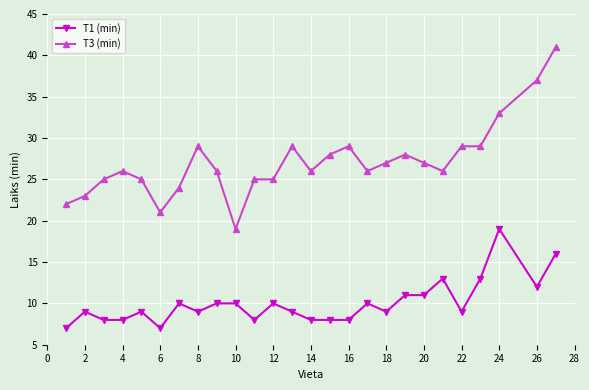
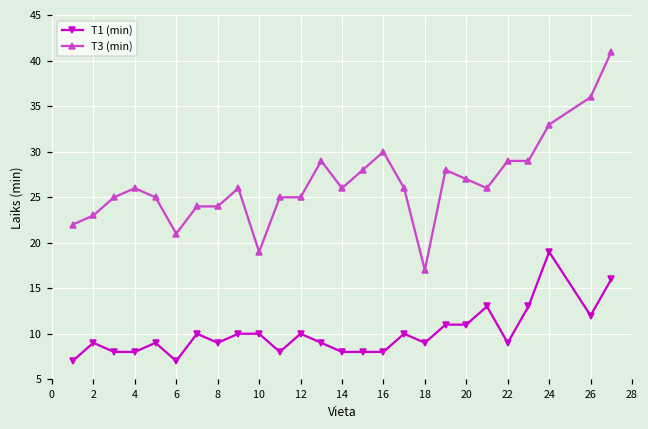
  {
    "T1 (min)": {
      "2": 9,
      "4": 8,
      "6": 7,
      "8": 9,
      "10": 10,
      "12": 10,
      "14": 8,
      "16": 8,
      "18": 9,
      "20": 11,
      "22": 9,
      "24": 19,
      "26": 12
    },
    "T3 (min)": {
      "2": 23,
      "4": 26,
      "6": 21,
-     "8": 29,
+     "8": 24,
      "10": 19,
      "12": 25,
      "14": 26,
-     "16": 29,
-     "18": 27,
+     "16": 30,
+     "18": 17,
      "20": 27,
      "22": 29,
      "24": 33,
-     "26": 37
+     "26": 36
    }
  }
